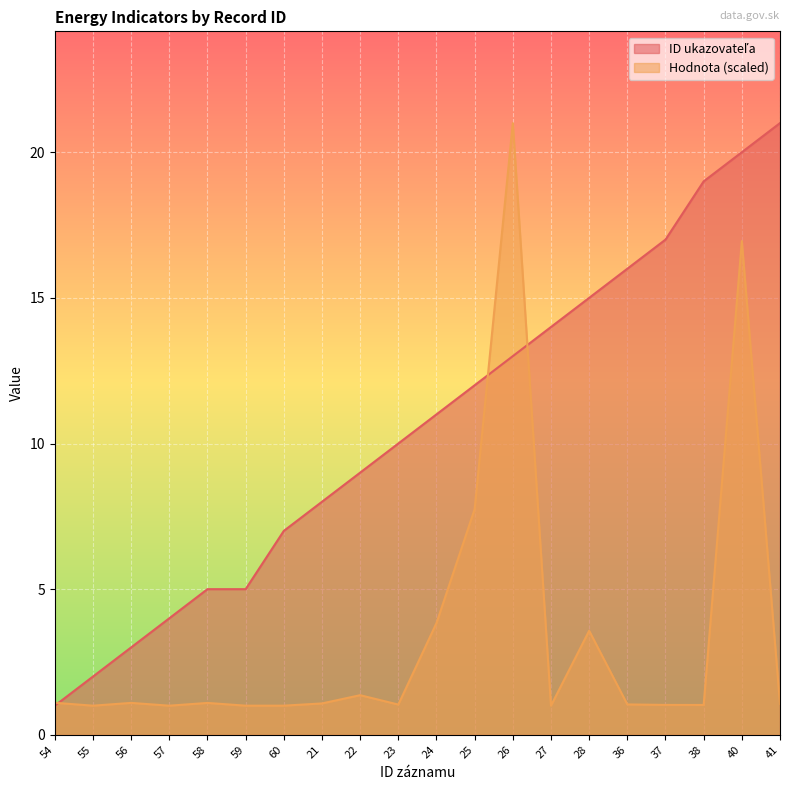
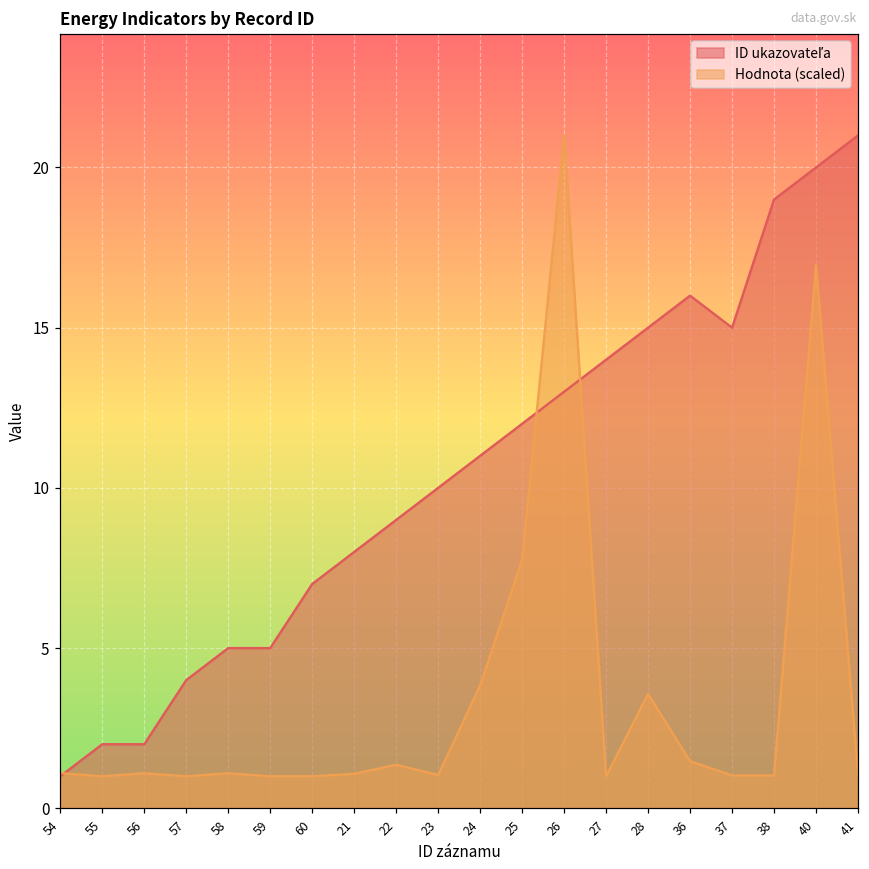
  {
    "ID ukazovateľa": {
      "54": 1,
      "55": 2,
-     "56": 3,
+     "56": 2,
      "57": 4,
      "58": 5,
      "59": 5,
      "60": 7,
      "21": 8,
      "22": 9,
      "23": 10,
      "24": 11,
      "25": 12,
      "26": 13,
      "27": 14,
      "28": 15,
      "36": 16,
-     "37": 17,
+     "37": 15,
      "38": 19,
      "40": 20,
      "41": 21
    },
    "Hodnota (scaled)": {
      "54": 1.1,
      "55": 1.0,
      "56": 1.1,
      "57": 1.0,
      "58": 1.1,
      "59": 1.0,
      "60": 1.0,
      "21": 1.1,
      "22": 1.4,
      "23": 1.0,
      "24": 3.8,
      "25": 7.7,
      "26": 21.0,
      "27": 1.0,
      "28": 3.6,
-     "36": 1.0,
+     "36": 1.5,
      "37": 1.0,
      "38": 1.0,
      "40": 16.9,
      "41": 1.1
    }
  }
